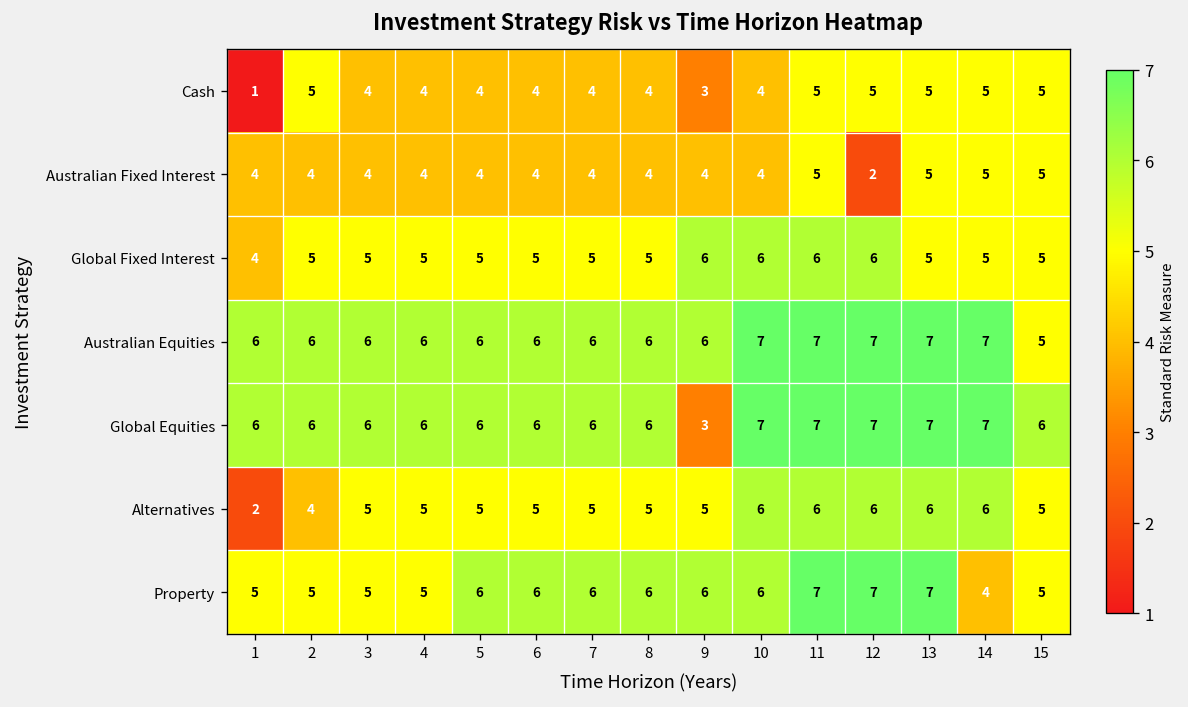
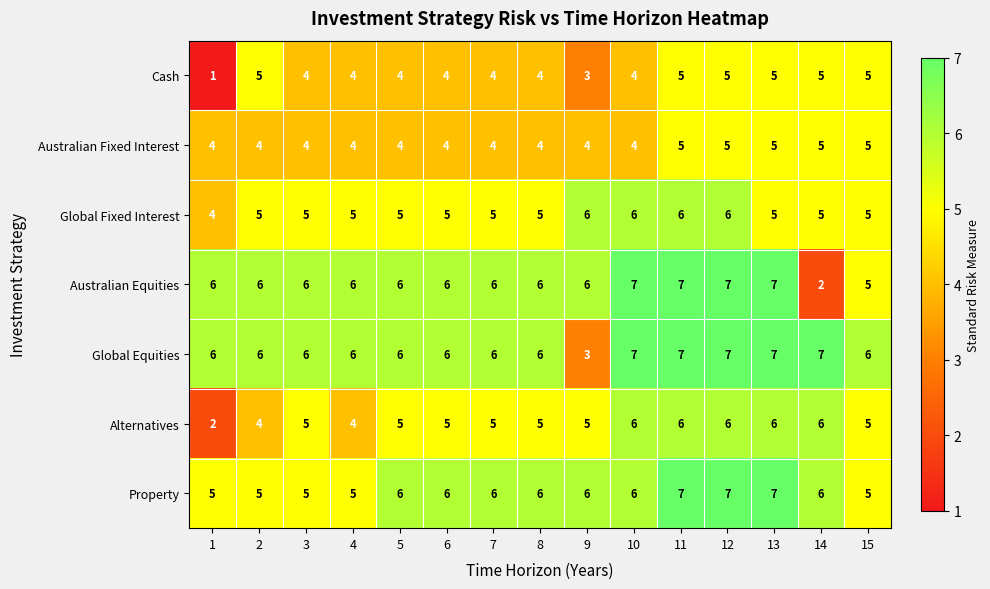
  {
    "Cash": {
      "1": 1,
      "2": 5,
      "3": 4,
      "4": 4,
      "5": 4,
      "6": 4,
      "7": 4,
      "8": 4,
      "9": 3,
      "10": 4,
      "11": 5,
      "12": 5,
      "13": 5,
      "14": 5,
      "15": 5
    },
    "Australian Fixed Interest": {
      "1": 4,
      "2": 4,
      "3": 4,
      "4": 4,
      "5": 4,
      "6": 4,
      "7": 4,
      "8": 4,
      "9": 4,
      "10": 4,
      "11": 5,
-     "12": 2,
+     "12": 5,
      "13": 5,
      "14": 5,
      "15": 5
    },
    "Global Fixed Interest": {
      "1": 4,
      "2": 5,
      "3": 5,
      "4": 5,
      "5": 5,
      "6": 5,
      "7": 5,
      "8": 5,
      "9": 6,
      "10": 6,
      "11": 6,
      "12": 6,
      "13": 5,
      "14": 5,
      "15": 5
    },
    "Australian Equities": {
      "1": 6,
      "2": 6,
      "3": 6,
      "4": 6,
      "5": 6,
      "6": 6,
      "7": 6,
      "8": 6,
      "9": 6,
      "10": 7,
      "11": 7,
      "12": 7,
      "13": 7,
-     "14": 7,
+     "14": 2,
      "15": 5
    },
    "Global Equities": {
      "1": 6,
      "2": 6,
      "3": 6,
      "4": 6,
      "5": 6,
      "6": 6,
      "7": 6,
      "8": 6,
      "9": 3,
      "10": 7,
      "11": 7,
      "12": 7,
      "13": 7,
      "14": 7,
      "15": 6
    },
    "Alternatives": {
      "1": 2,
      "2": 4,
      "3": 5,
-     "4": 5,
+     "4": 4,
      "5": 5,
      "6": 5,
      "7": 5,
      "8": 5,
      "9": 5,
      "10": 6,
      "11": 6,
      "12": 6,
      "13": 6,
      "14": 6,
      "15": 5
    },
    "Property": {
      "1": 5,
      "2": 5,
      "3": 5,
      "4": 5,
      "5": 6,
      "6": 6,
      "7": 6,
      "8": 6,
      "9": 6,
      "10": 6,
      "11": 7,
      "12": 7,
      "13": 7,
-     "14": 4,
+     "14": 6,
      "15": 5
    }
  }
